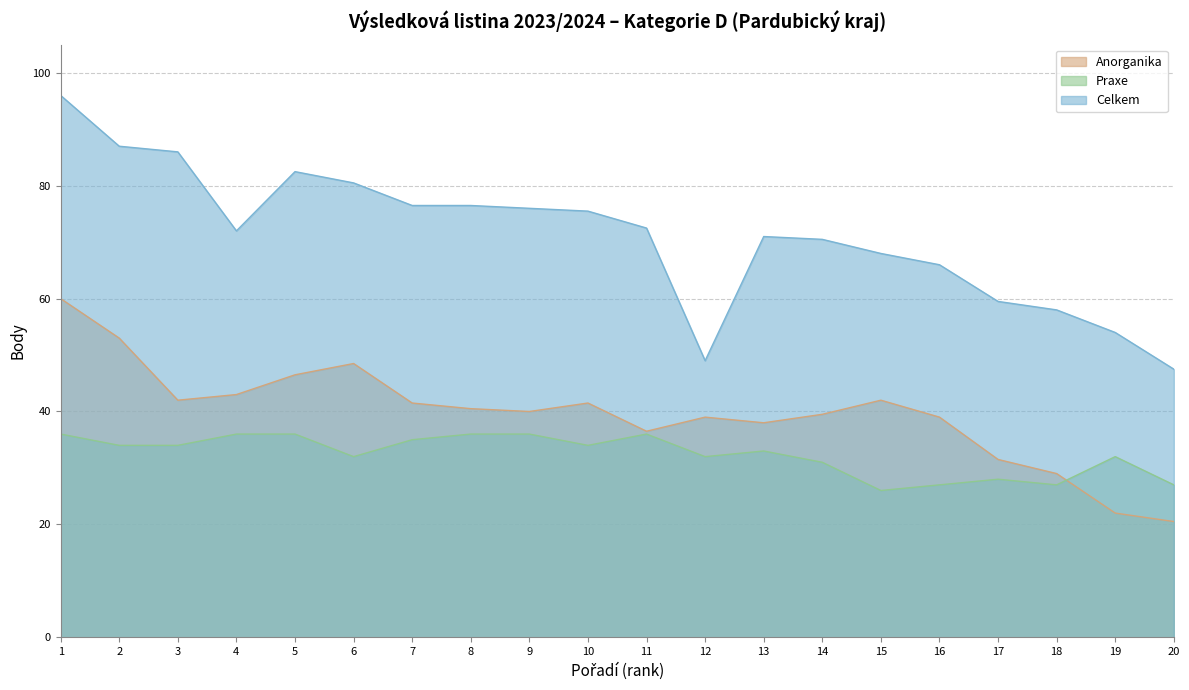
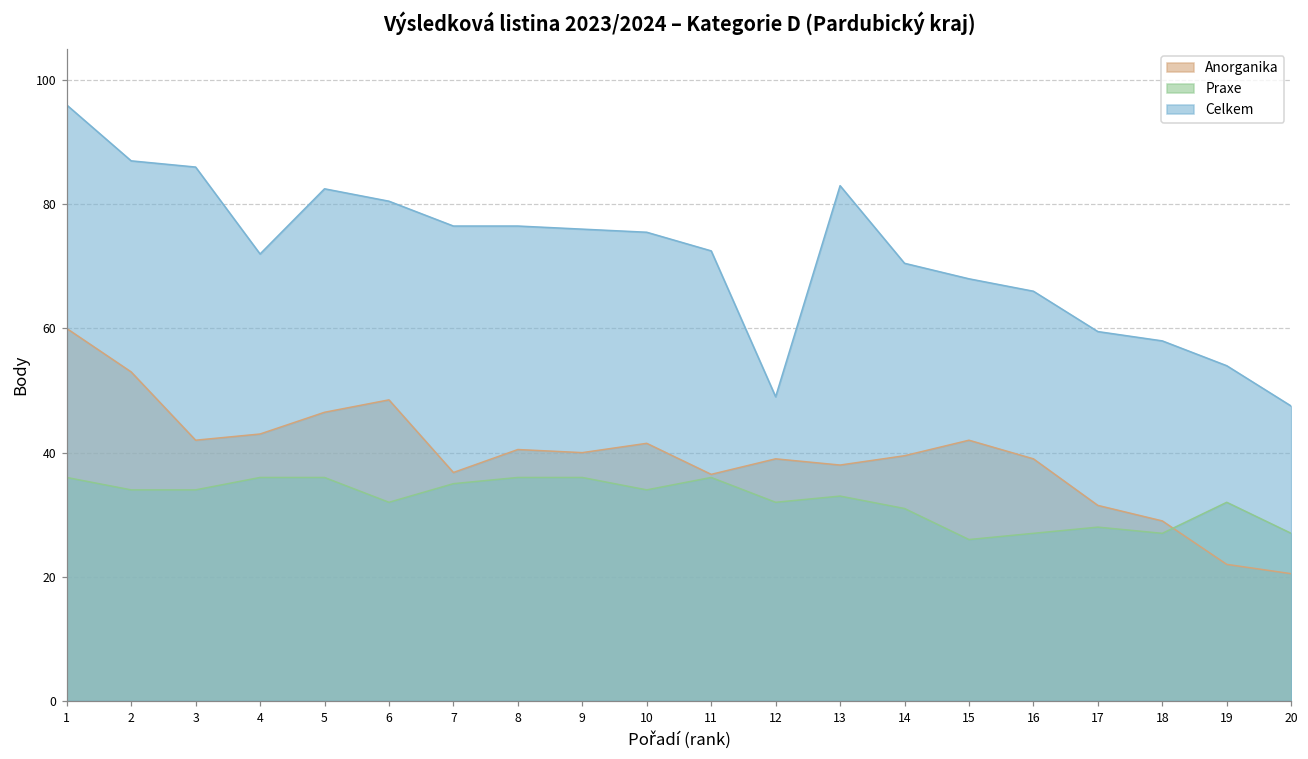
  {
    "Anorganika": {
      "1": 60,
      "2": 53,
      "3": 42,
      "4": 43,
      "5": 47,
      "6": 49,
-     "7": 42,
+     "7": 37,
      "8": 41,
      "9": 40,
      "10": 42,
      "11": 37,
      "12": 39,
      "13": 38,
      "14": 40,
      "15": 42,
      "16": 39,
      "17": 32,
      "18": 29,
      "19": 22,
      "20": 21
    },
    "Praxe": {
      "1": 36,
      "2": 34,
      "3": 34,
      "4": 36,
      "5": 36,
      "6": 32,
      "7": 35,
      "8": 36,
      "9": 36,
      "10": 34,
      "11": 36,
      "12": 32,
      "13": 33,
      "14": 31,
      "15": 26,
      "16": 27,
      "17": 28,
      "18": 27,
      "19": 32,
      "20": 27
    },
    "Celkem": {
      "1": 96,
      "2": 87,
      "3": 86,
      "4": 72,
      "5": 83,
      "6": 81,
      "7": 77,
      "8": 77,
      "9": 76,
      "10": 76,
      "11": 73,
      "12": 49,
-     "13": 71,
+     "13": 83,
      "14": 71,
      "15": 68,
      "16": 66,
      "17": 60,
      "18": 58,
      "19": 54,
      "20": 48
    }
  }
